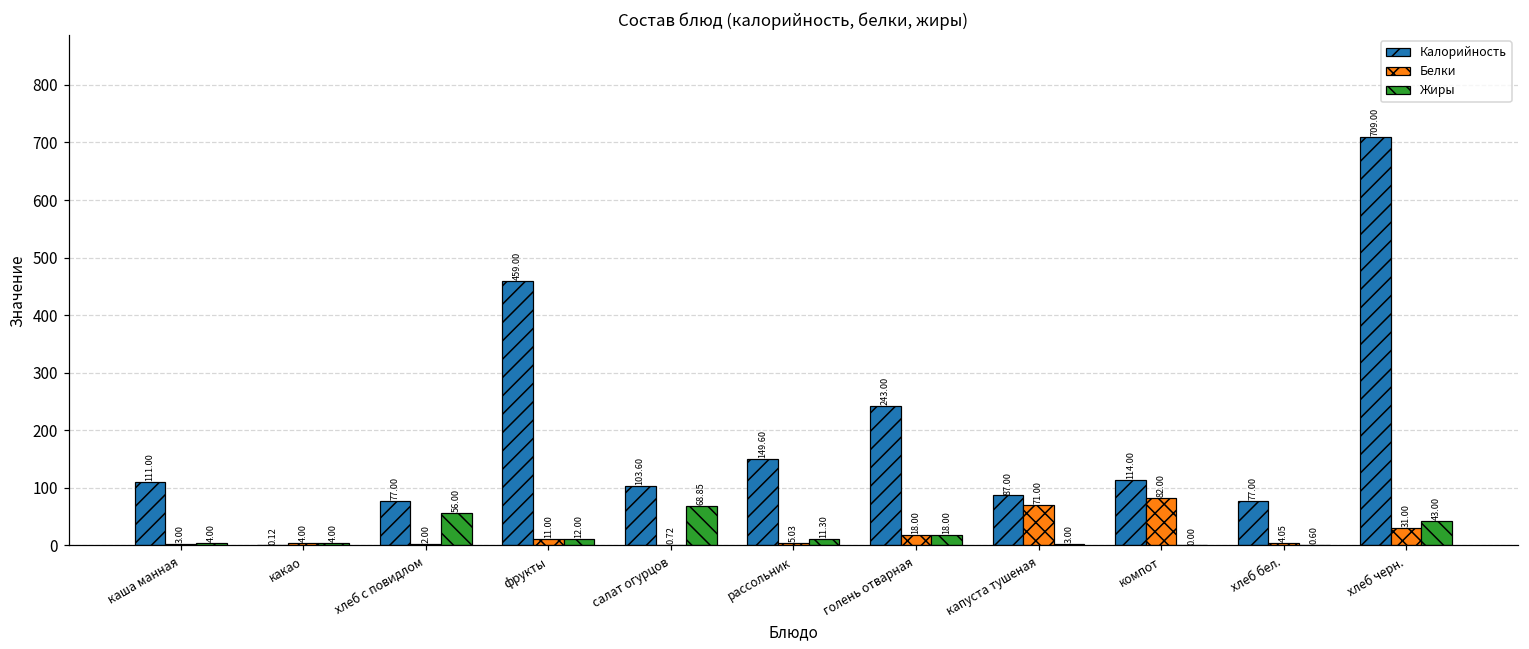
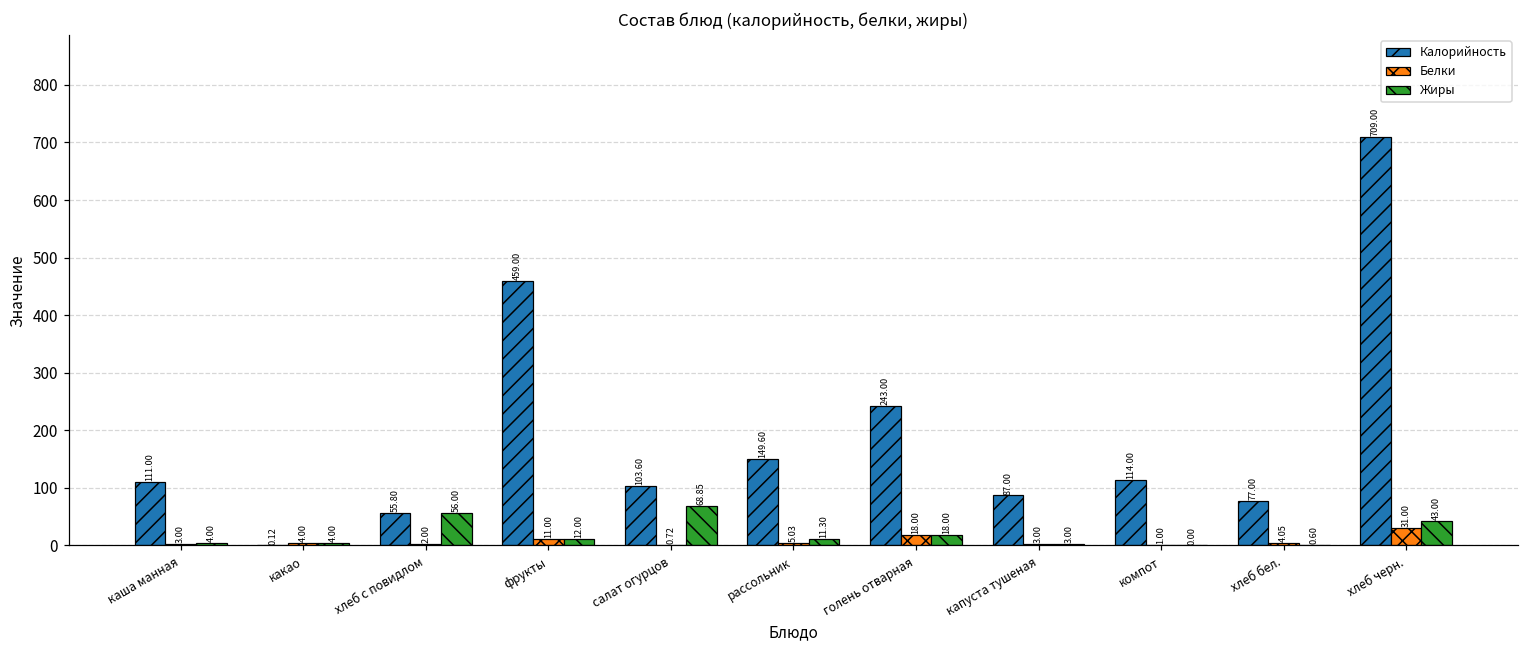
  {
    "Калорийность": {
      "каша манная": 111.00,
      "какао": 0.12,
-     "хлеб с повидлом": 77.00,
+     "хлеб с повидлом": 55.80,
      "фрукты": 459.00,
      "салат огурцов": 103.60,
      "рассольник": 149.60,
      "голень отварная": 243.00,
      "капуста тушеная": 87.00,
      "компот": 114.00,
      "хлеб бел.": 77.00,
      "хлеб черн.": 709.00
    },
    "Белки": {
      "каша манная": 3.00,
      "какао": 4.00,
      "хлеб с повидлом": 2.00,
      "фрукты": 11.00,
      "салат огурцов": 0.72,
      "рассольник": 5.03,
      "голень отварная": 18.00,
-     "капуста тушеная": 71.00,
-     "компот": 82.00,
+     "капуста тушеная": 3.00,
+     "компот": 1.00,
      "хлеб бел.": 4.05,
      "хлеб черн.": 31.00
    },
    "Жиры": {
      "каша манная": 4.00,
      "какао": 4.00,
      "хлеб с повидлом": 56.00,
      "фрукты": 12.00,
      "салат огурцов": 68.85,
      "рассольник": 11.30,
      "голень отварная": 18.00,
      "капуста тушеная": 3.00,
      "компот": 0.00,
      "хлеб бел.": 0.60,
      "хлеб черн.": 43.00
    }
  }
